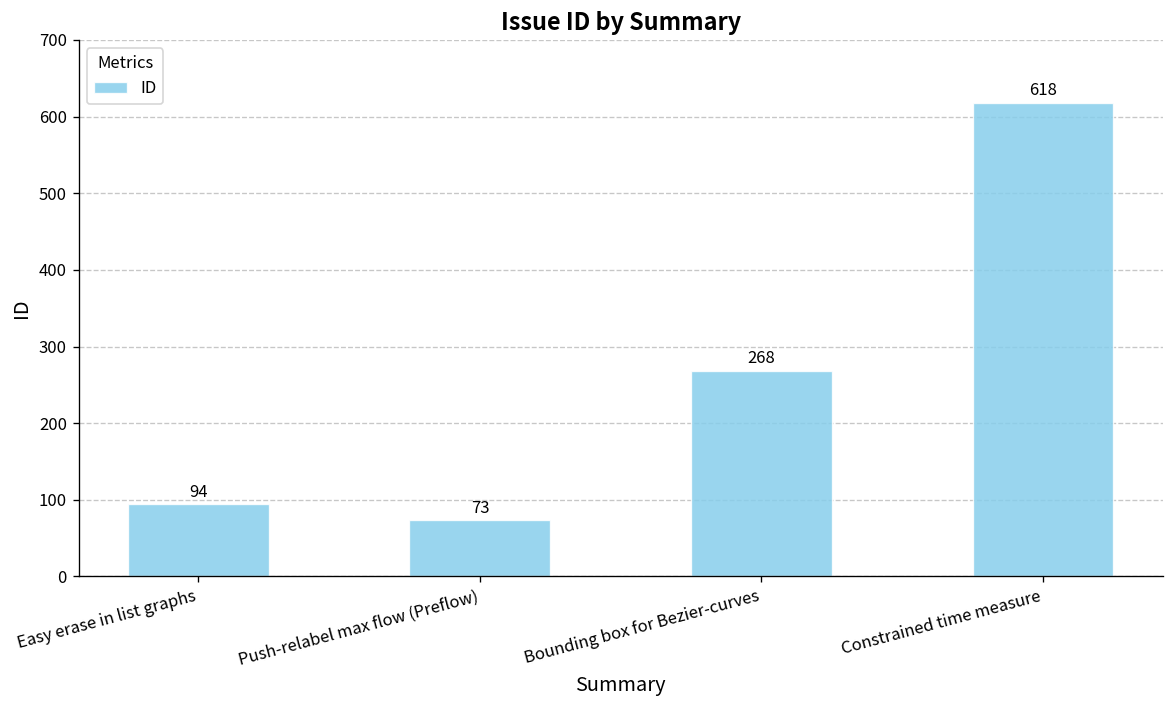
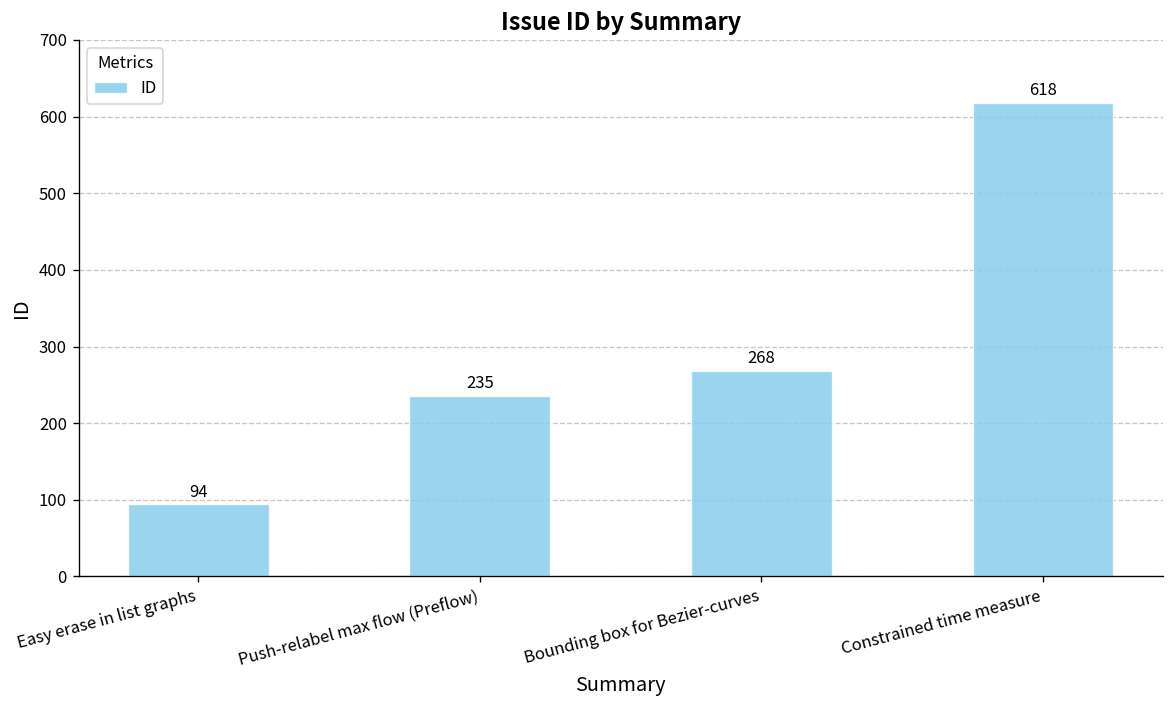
  {
    "Easy erase in list graphs": 94,
-   "Push-relabel max flow (Preflow)": 73,
+   "Push-relabel max flow (Preflow)": 235,
    "Bounding box for Bezier-curves": 268,
    "Constrained time measure": 618
  }
